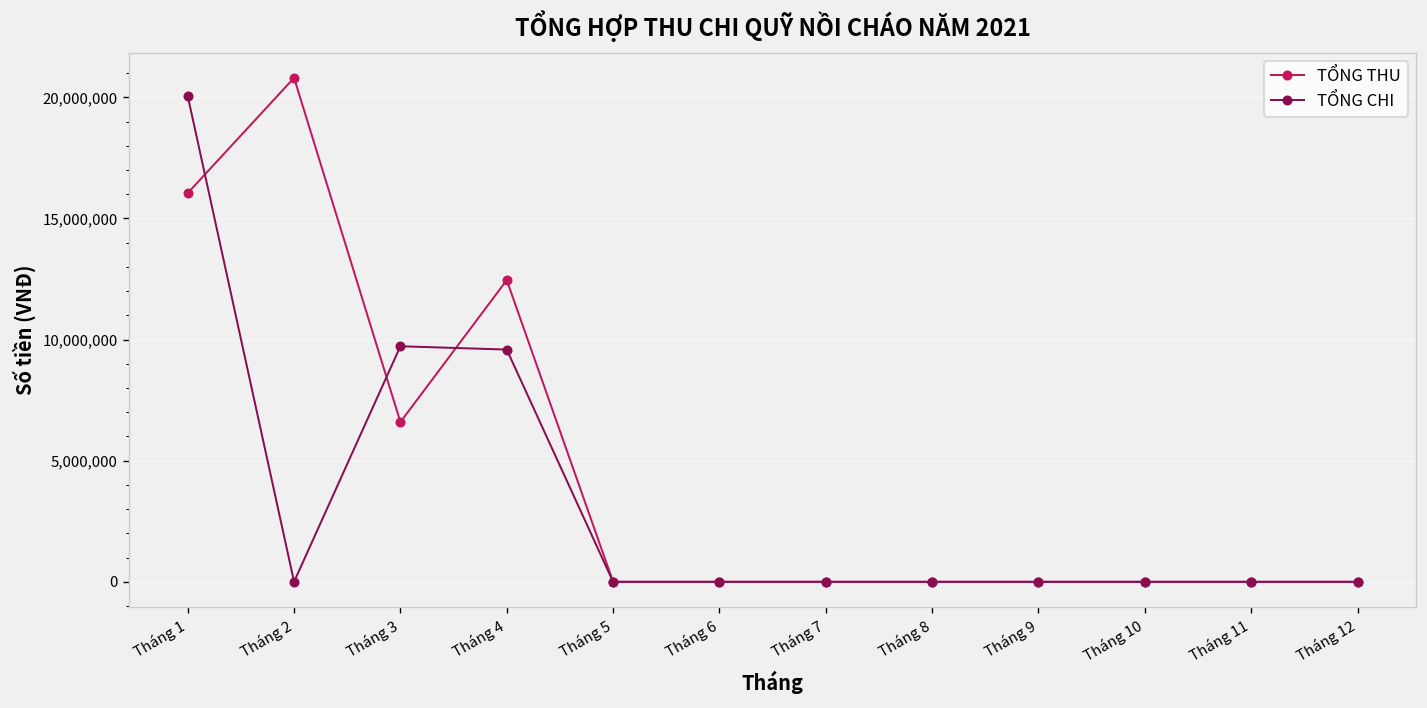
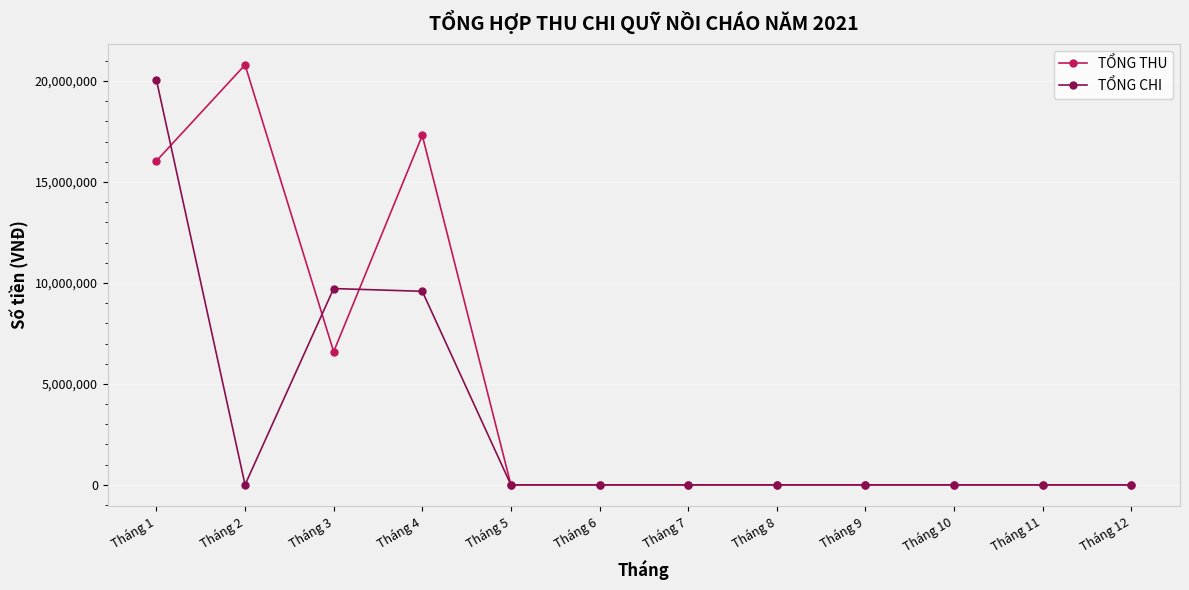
  {
    "TỔNG THU": {
      "Tháng 1": "16,000,000",
      "Tháng 2": "20,800,000",
      "Tháng 3": "6,600,000",
-     "Tháng 4": "12,500,000"
+     "Tháng 4": "17,300,000"
    },
    "TỔNG CHI": {
      "Tháng 1": "20,100,000",
      "Tháng 2": "0",
      "Tháng 3": "9,700,000",
      "Tháng 4": "9,600,000"
    }
  }
